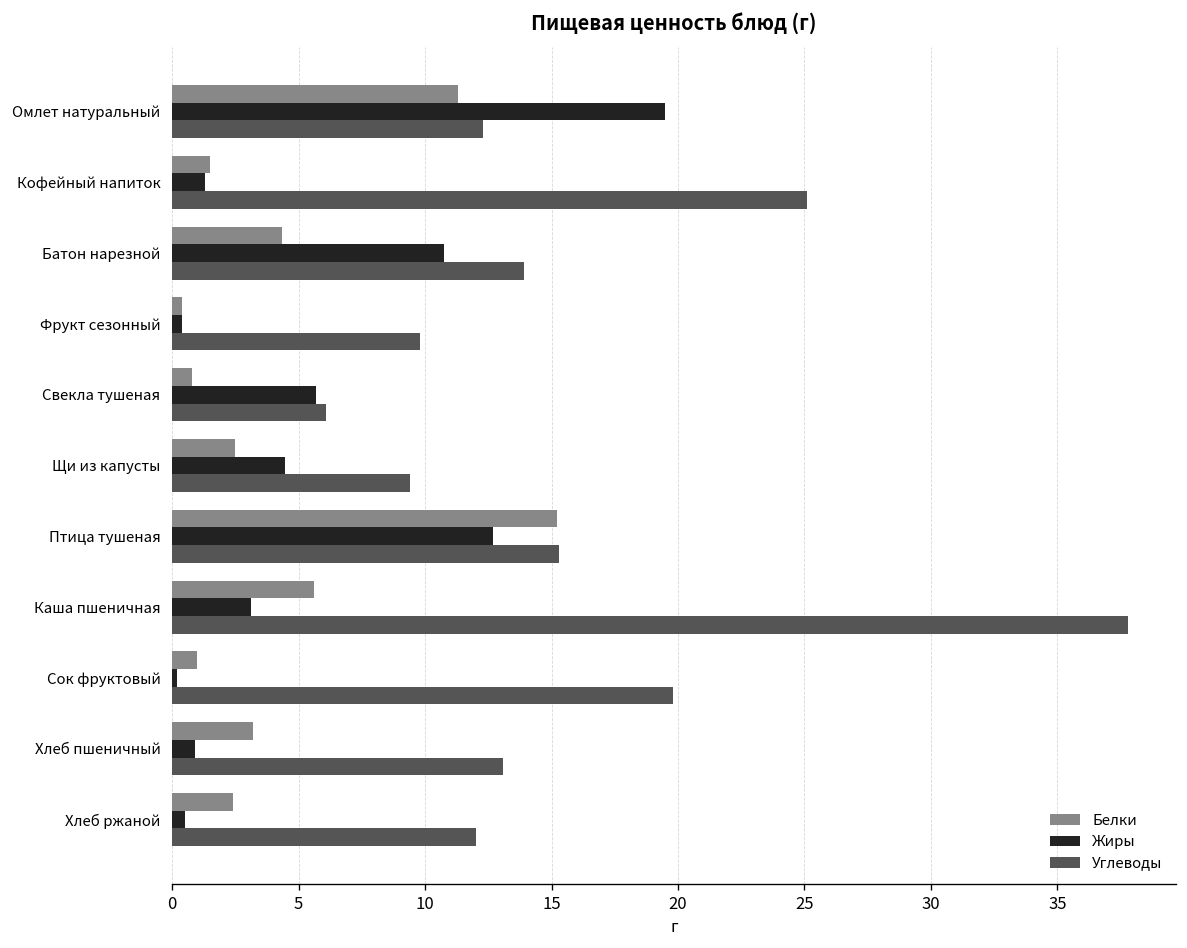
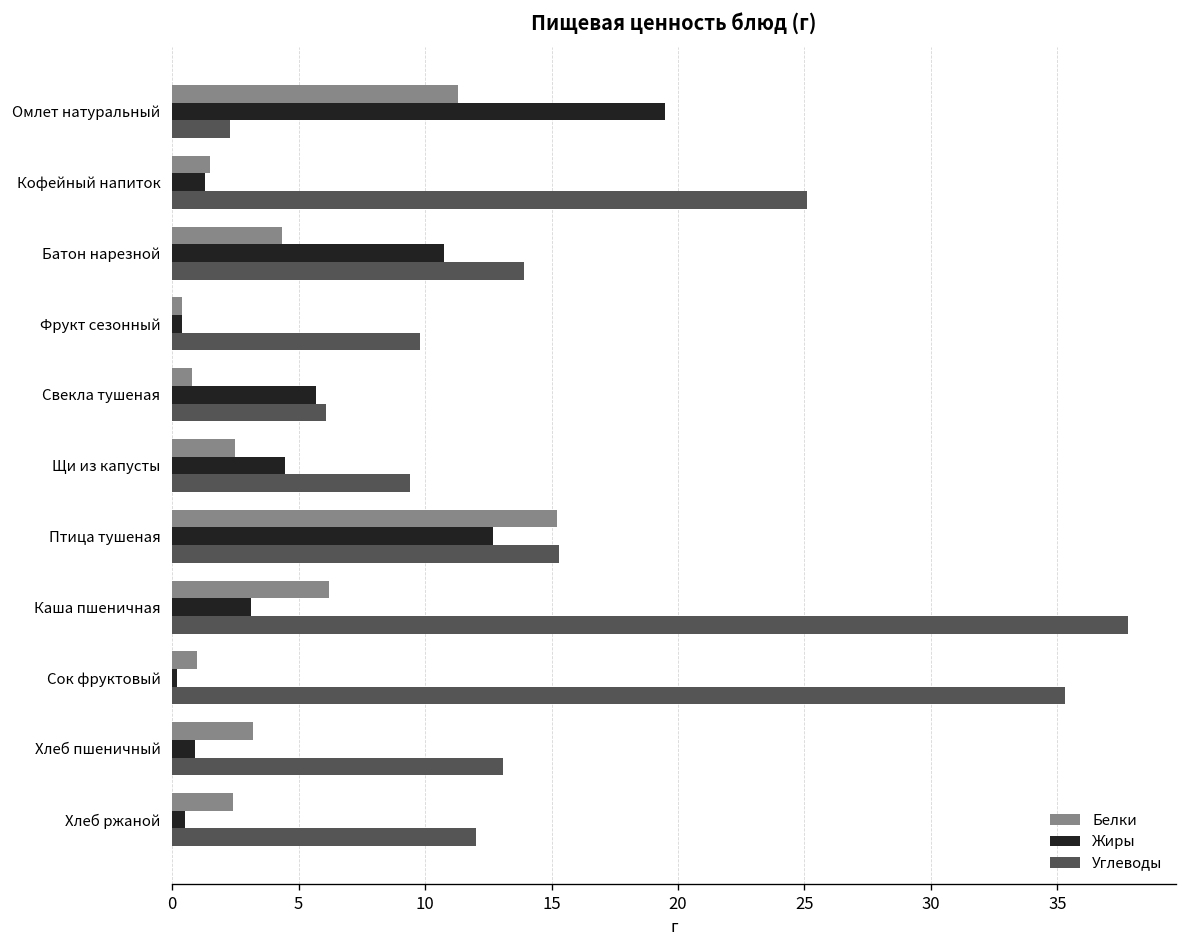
  {
    "Белки": {
      "Омлет натуральный": 11.3,
      "Кофейный напиток": 1.5,
      "Батон нарезной": 4.4,
      "Фрукт сезонный": 0.4,
      "Свекла тушеная": 0.8,
      "Щи из капусты": 2.5,
      "Птица тушеная": 15.2,
-     "Каша пшеничная": 5.6,
+     "Каша пшеничная": 6.2,
      "Сок фруктовый": 1.0,
      "Хлеб пшеничный": 3.2,
      "Хлеб ржаной": 2.4
    },
    "Жиры": {
      "Омлет натуральный": 19.5,
      "Кофейный напиток": 1.3,
      "Батон нарезной": 10.8,
      "Фрукт сезонный": 0.4,
      "Свекла тушеная": 5.7,
      "Щи из капусты": 4.5,
      "Птица тушеная": 12.7,
      "Каша пшеничная": 3.1,
      "Сок фруктовый": 0.2,
      "Хлеб пшеничный": 0.9,
      "Хлеб ржаной": 0.5
    },
    "Углеводы": {
-     "Омлет натуральный": 12.3,
+     "Омлет натуральный": 2.3,
      "Кофейный напиток": 25.1,
      "Батон нарезной": 13.9,
      "Фрукт сезонный": 9.8,
      "Свекла тушеная": 6.1,
      "Щи из капусты": 9.4,
      "Птица тушеная": 15.3,
      "Каша пшеничная": 37.8,
-     "Сок фруктовый": 19.8,
+     "Сок фруктовый": 35.3,
      "Хлеб пшеничный": 13.1,
      "Хлеб ржаной": 12.0
    }
  }
